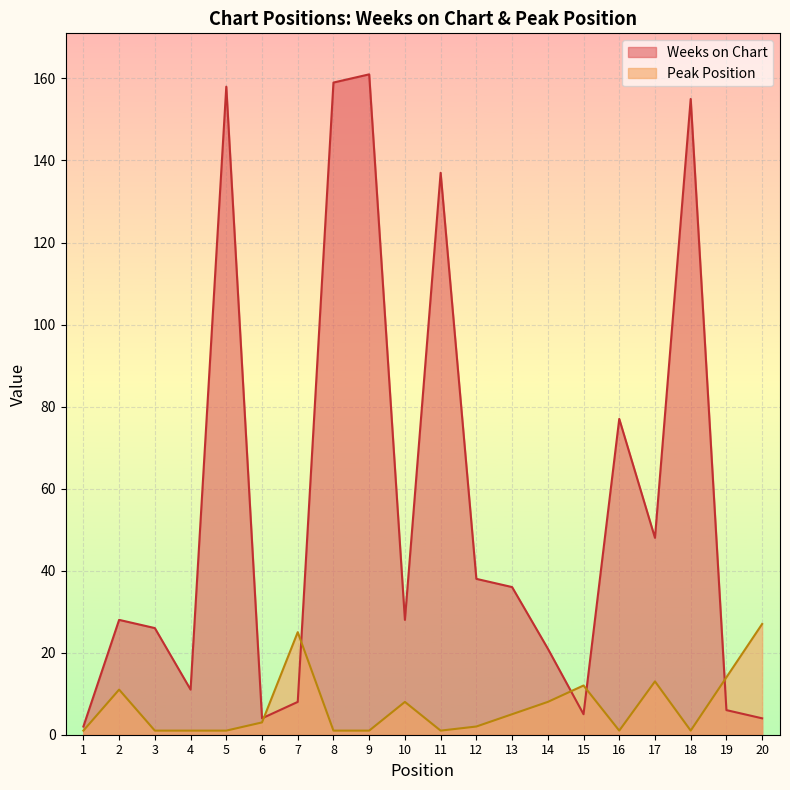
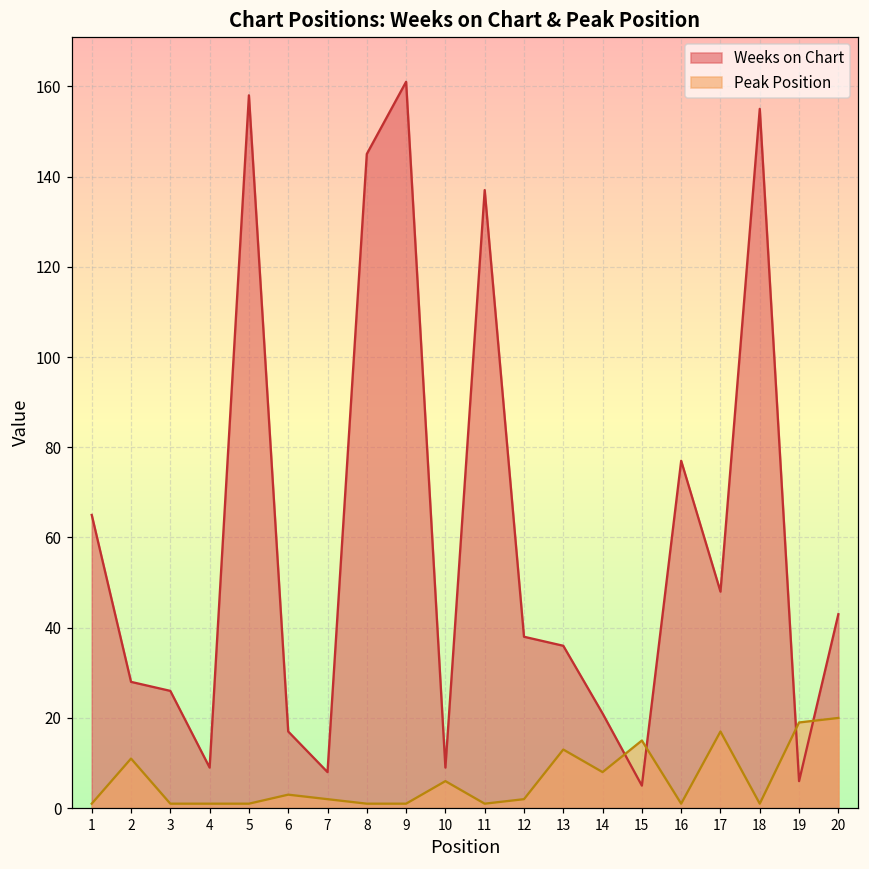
  {
    "Weeks on Chart": {
-     "1": 2,
+     "1": 65,
      "2": 28,
      "3": 26,
-     "4": 11,
+     "4": 9,
      "5": 158,
-     "6": 4,
+     "6": 17,
      "7": 8,
-     "8": 159,
+     "8": 145,
      "9": 161,
-     "10": 28,
+     "10": 9,
      "11": 137,
      "12": 38,
      "13": 36,
      "14": 21,
      "15": 5,
      "16": 77,
      "17": 48,
      "18": 155,
      "19": 6,
-     "20": 4
+     "20": 43
    },
    "Peak Position": {
      "1": 1,
      "2": 11,
      "3": 1,
      "4": 1,
      "5": 1,
      "6": 3,
-     "7": 25,
+     "7": 2,
      "8": 1,
      "9": 1,
-     "10": 8,
+     "10": 6,
      "11": 1,
      "12": 2,
-     "13": 5,
+     "13": 13,
      "14": 8,
-     "15": 12,
+     "15": 15,
      "16": 1,
-     "17": 13,
+     "17": 17,
      "18": 1,
-     "19": 14,
-     "20": 27
+     "19": 19,
+     "20": 20
    }
  }
